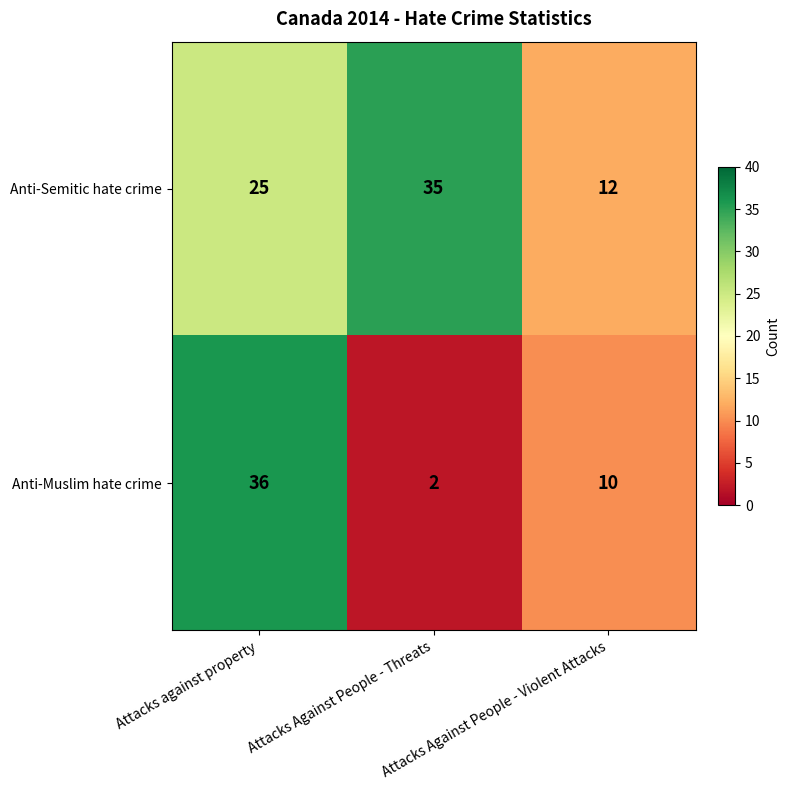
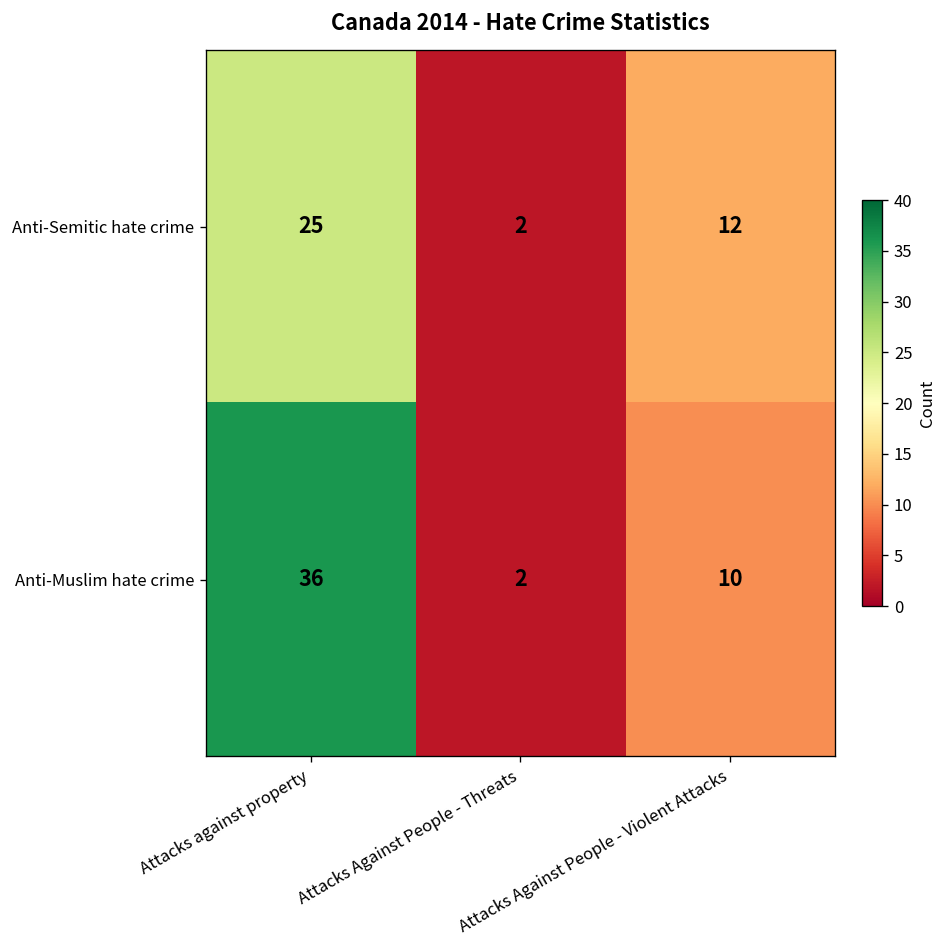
  {
    "Anti-Semitic hate crime": {
      "Attacks against property": 25,
-     "Attacks Against People - Threats": 35,
+     "Attacks Against People - Threats": 2,
      "Attacks Against People - Violent Attacks": 12
    },
    "Anti-Muslim hate crime": {
      "Attacks against property": 36,
      "Attacks Against People - Threats": 2,
      "Attacks Against People - Violent Attacks": 10
    }
  }
